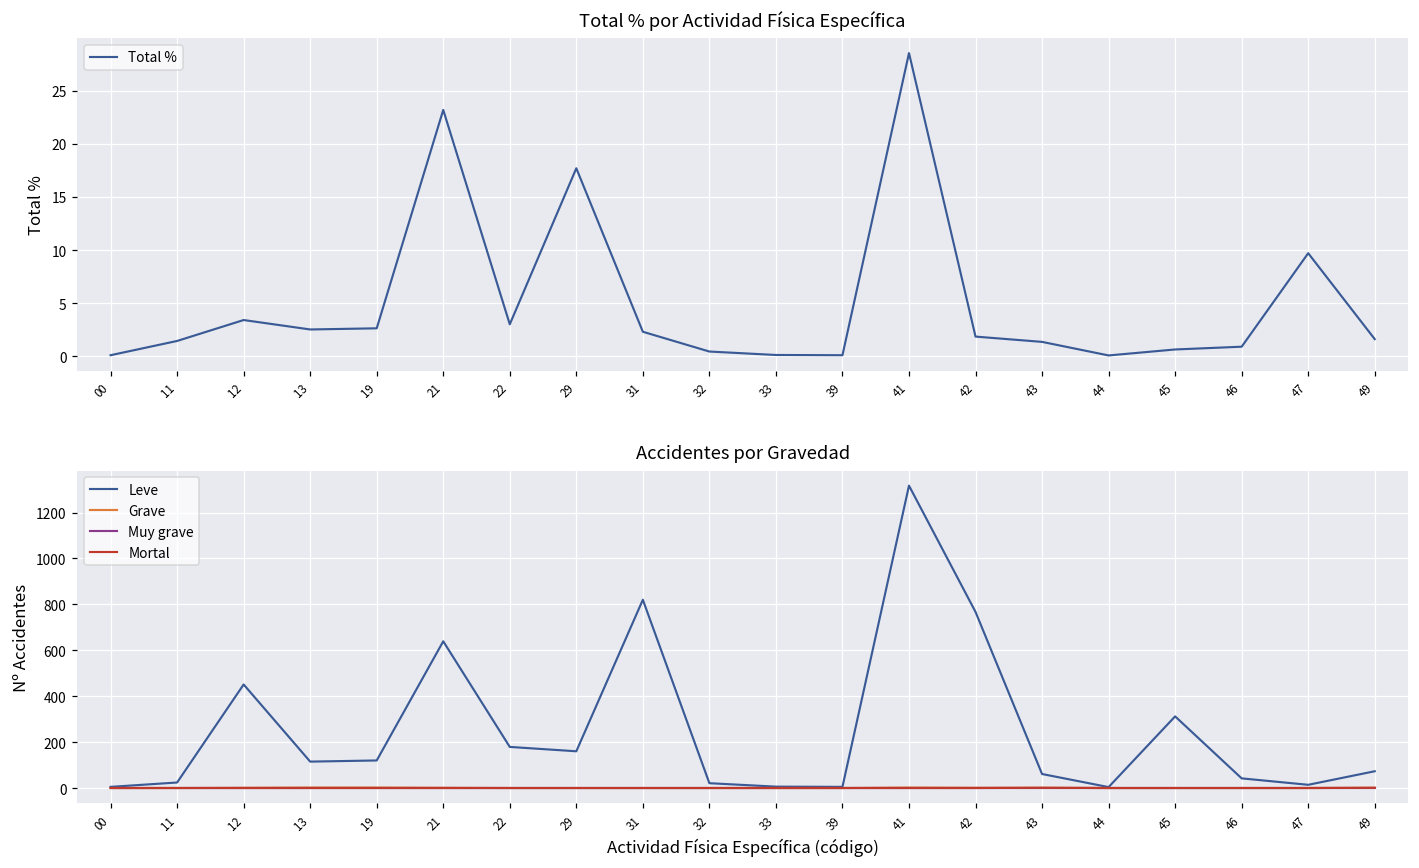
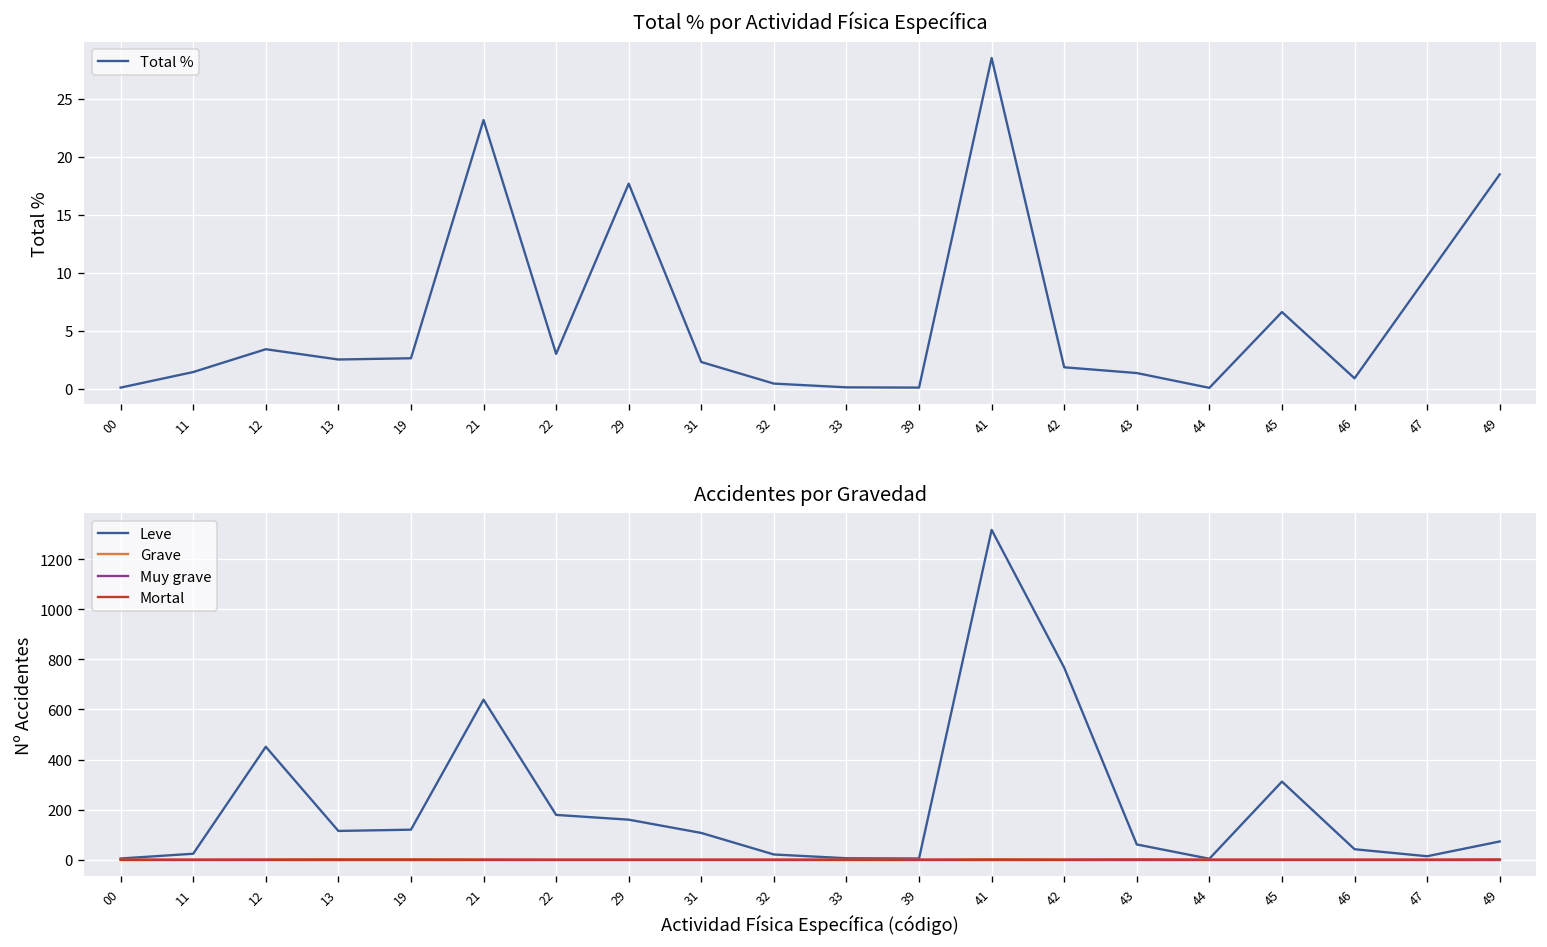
  {
    "Total % por Actividad Física Específica": {
      "00": 0,
      "11": 1,
      "12": 3,
      "13": 3,
      "19": 3,
      "21": 23,
      "22": 3,
      "29": 18,
      "31": 2,
      "32": 0,
      "33": 0,
      "39": 0,
      "41": 29,
      "42": 2,
      "43": 1,
      "44": 0,
-     "45": 1,
+     "45": 7,
      "46": 1,
      "47": 10,
-     "49": 2
+     "49": 18
    },
    "Accidentes por Gravedad": {
      "Leve": {
        "11": 20,
        "12": 450,
        "13": 120,
        "19": 120,
        "21": 640,
        "22": 180,
        "29": 160,
-       "31": 820,
+       "31": 110,
        "32": 20,
        "41": 1320,
        "42": 770,
        "43": 60,
        "45": 310,
        "46": 40,
        "47": 10,
        "49": 70
      },
      "Mortal": {
        "11": 0,
        "12": 0,
        "13": 0,
        "19": 0,
        "21": 0,
        "22": 0,
        "29": 0,
        "31": 0,
        "32": 0,
        "41": 0,
        "42": 0,
        "43": 0,
        "45": 0,
        "46": 0,
        "47": 0,
        "49": 0
      }
    }
  }
